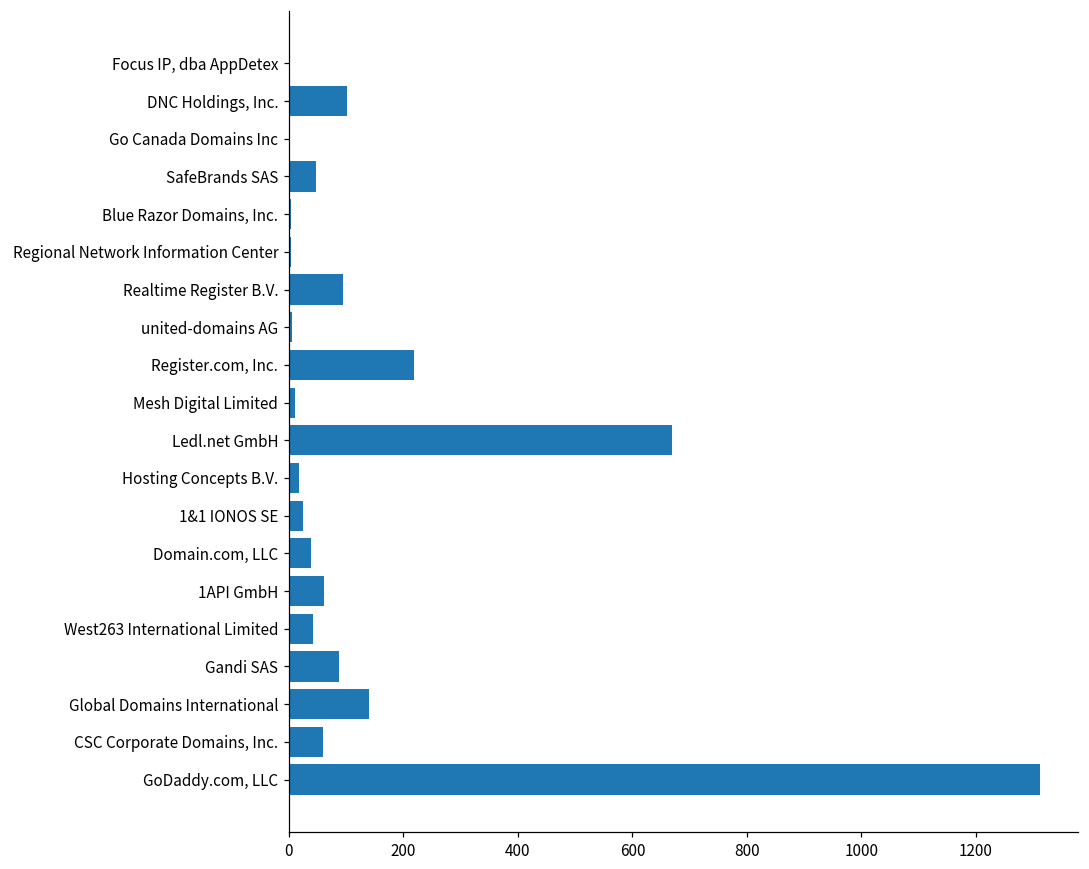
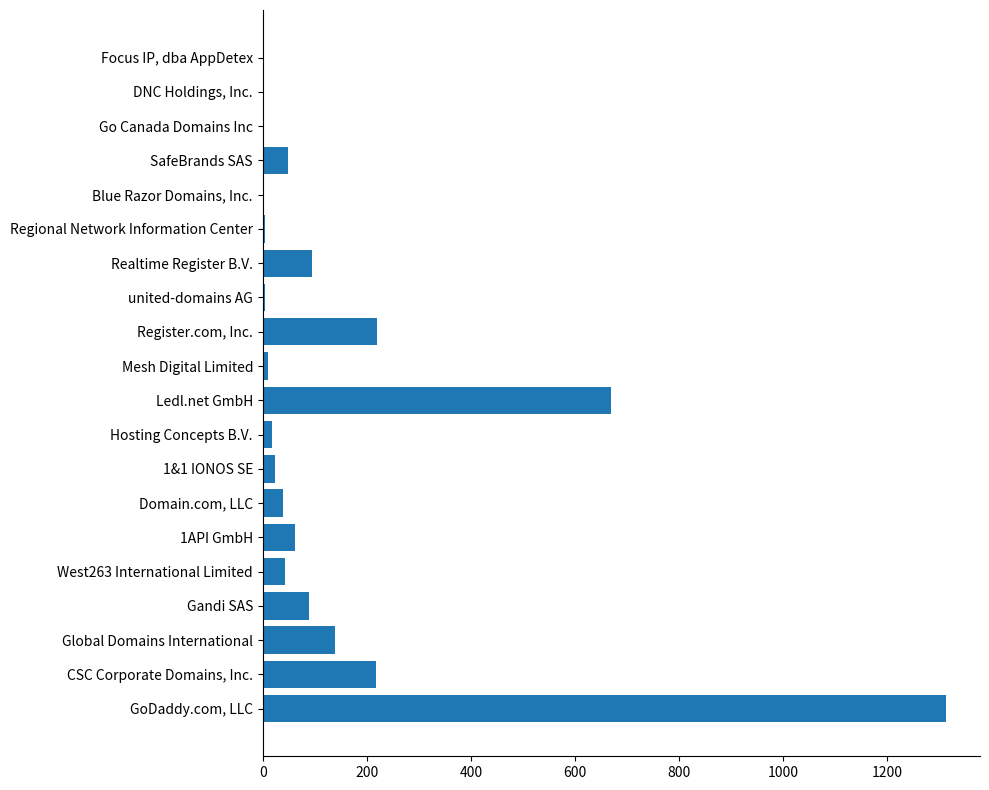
  {
    "Focus IP, dba AppDetex": 0,
-   "DNC Holdings, Inc.": 100,
+   "DNC Holdings, Inc.": 0,
    "SafeBrands SAS": 50,
    "Realtime Register B.V.": 90,
    "united-domains AG": 10,
    "Register.com, Inc.": 220,
    "Mesh Digital Limited": 10,
    "Ledl.net GmbH": 670,
    "Hosting Concepts B.V.": 20,
    "1&1 IONOS SE": 20,
    "Domain.com, LLC": 40,
    "1API GmbH": 60,
    "West263 International Limited": 40,
    "Gandi SAS": 90,
    "Global Domains International": 140,
-   "CSC Corporate Domains, Inc.": 60,
+   "CSC Corporate Domains, Inc.": 220,
    "GoDaddy.com, LLC": 1310
  }
